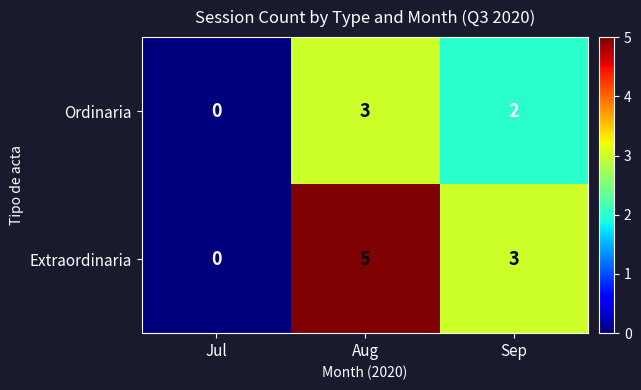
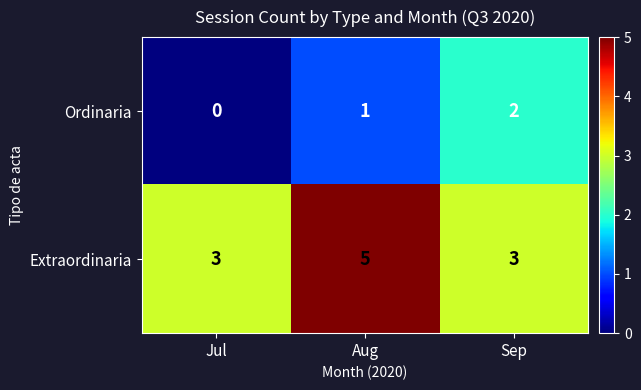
  {
    "Ordinaria": {
      "Jul": 0,
-     "Aug": 3,
+     "Aug": 1,
      "Sep": 2
    },
    "Extraordinaria": {
-     "Jul": 0,
+     "Jul": 3,
      "Aug": 5,
      "Sep": 3
    }
  }
